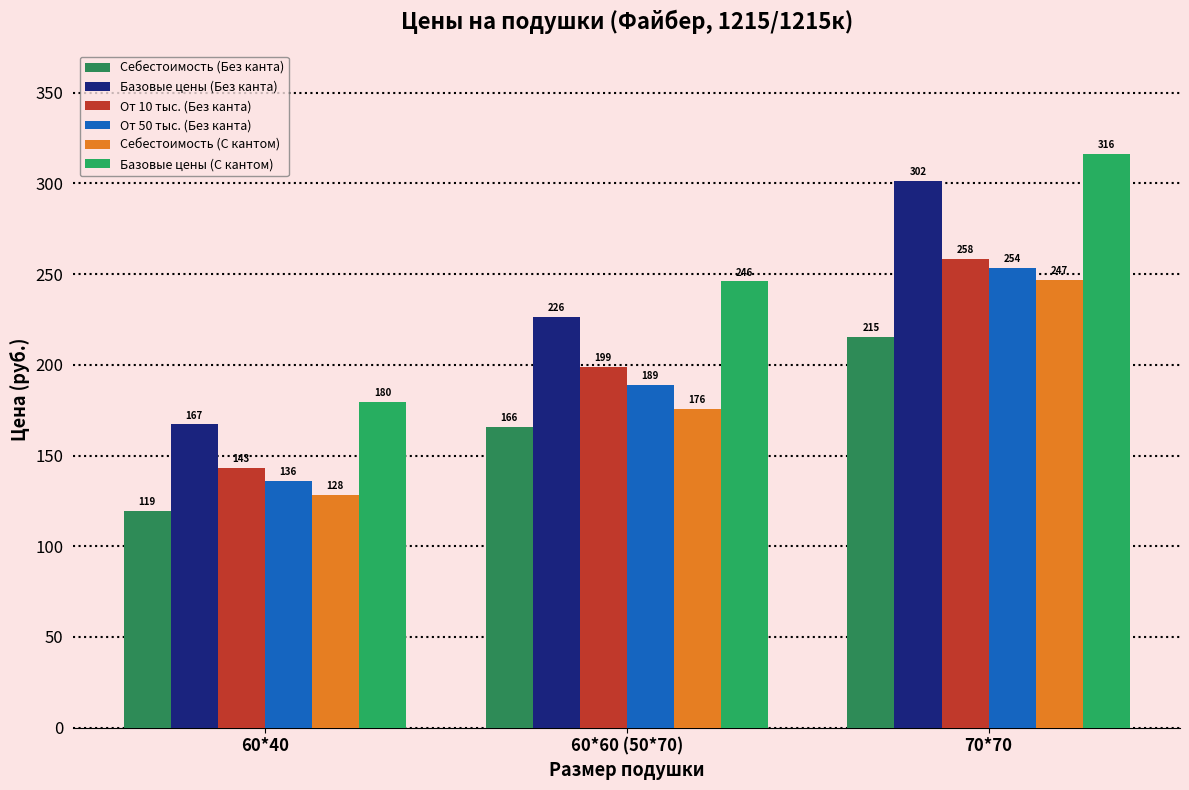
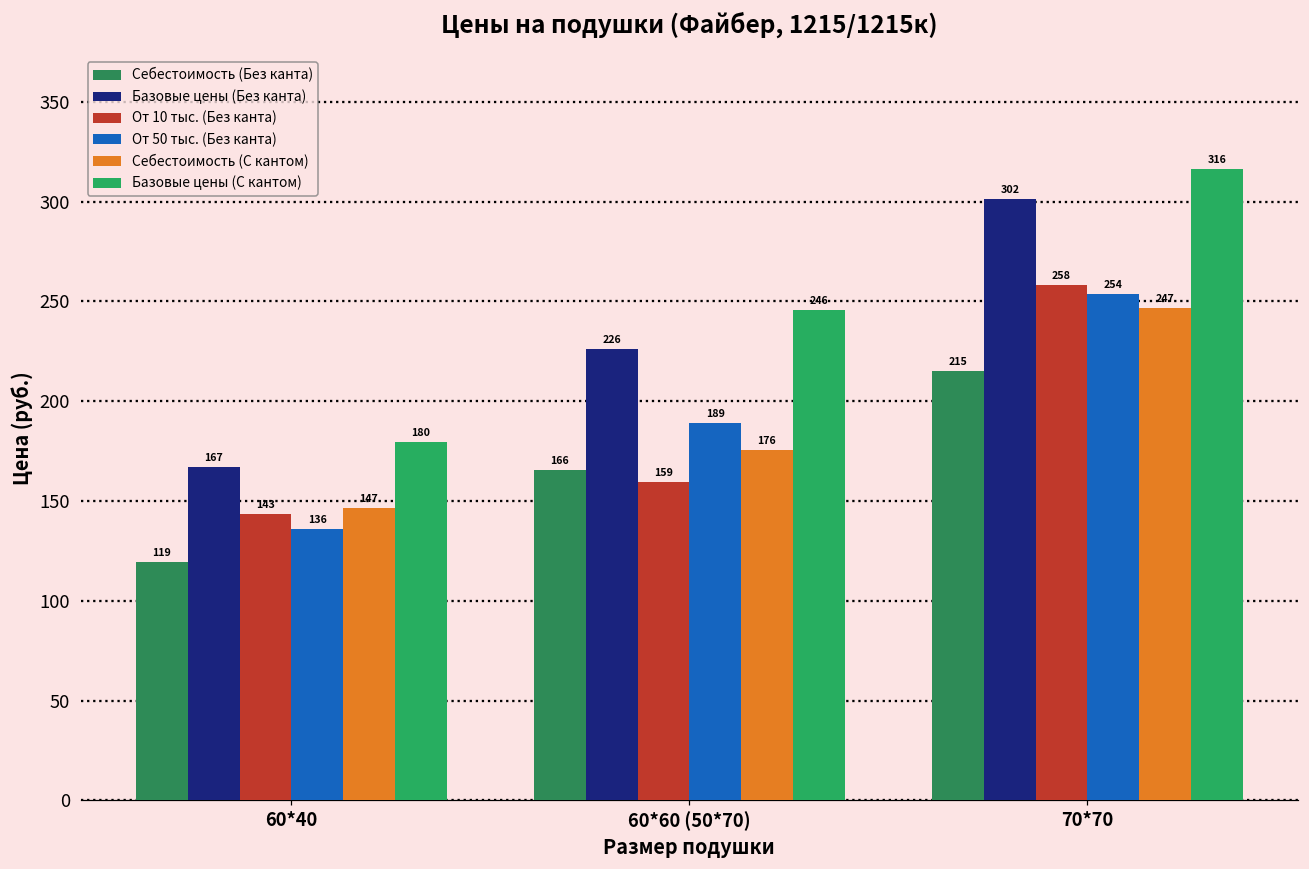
  {
    "Базовые цены (Без канта)": {
      "60*40": 167,
      "60*60 (50*70)": 226,
      "70*70": 302
    },
    "От 10 тыс. (Без канта)": {
      "60*40": 143,
-     "60*60 (50*70)": 199,
+     "60*60 (50*70)": 159,
      "70*70": 258
    },
    "От 50 тыс. (Без канта)": {
      "60*40": 136,
      "60*60 (50*70)": 189,
      "70*70": 254
    },
    "Себестоимость (С кантом)": {
-     "60*40": 128,
+     "60*40": 147,
      "60*60 (50*70)": 176,
      "70*70": 247
    }
  }
